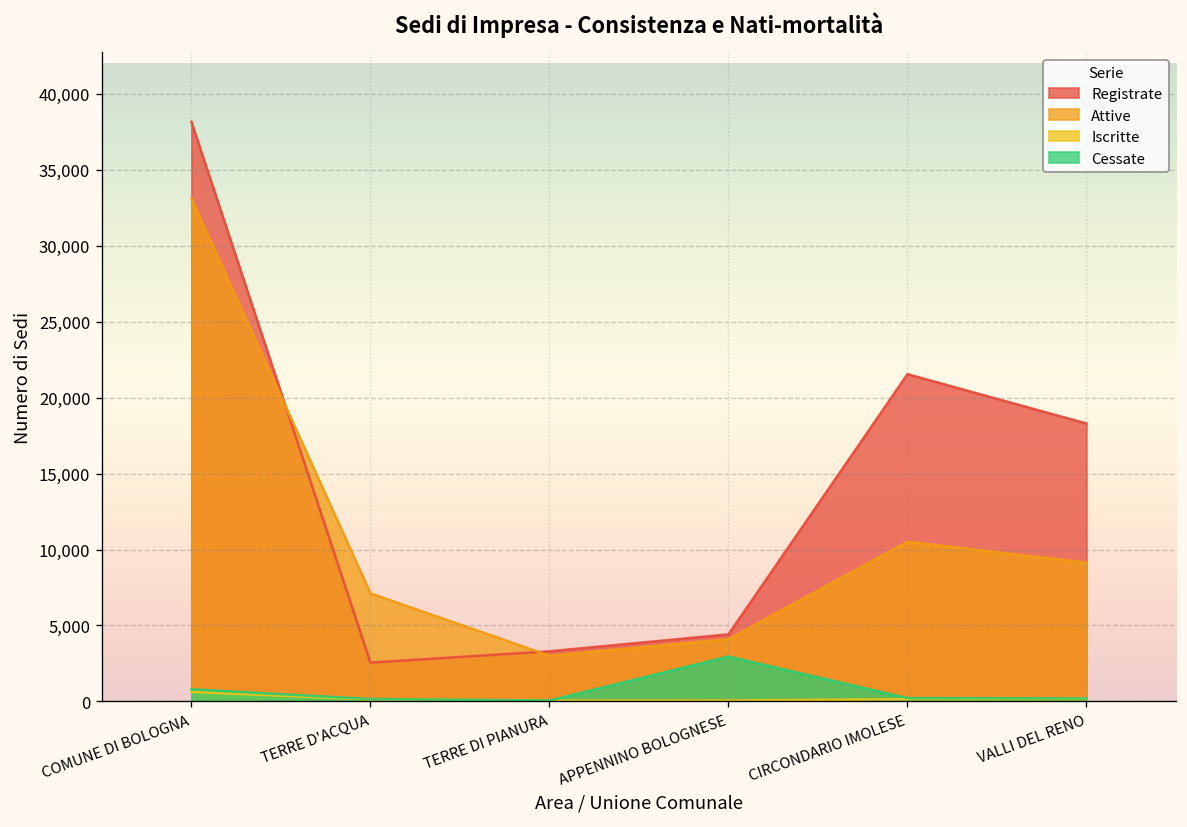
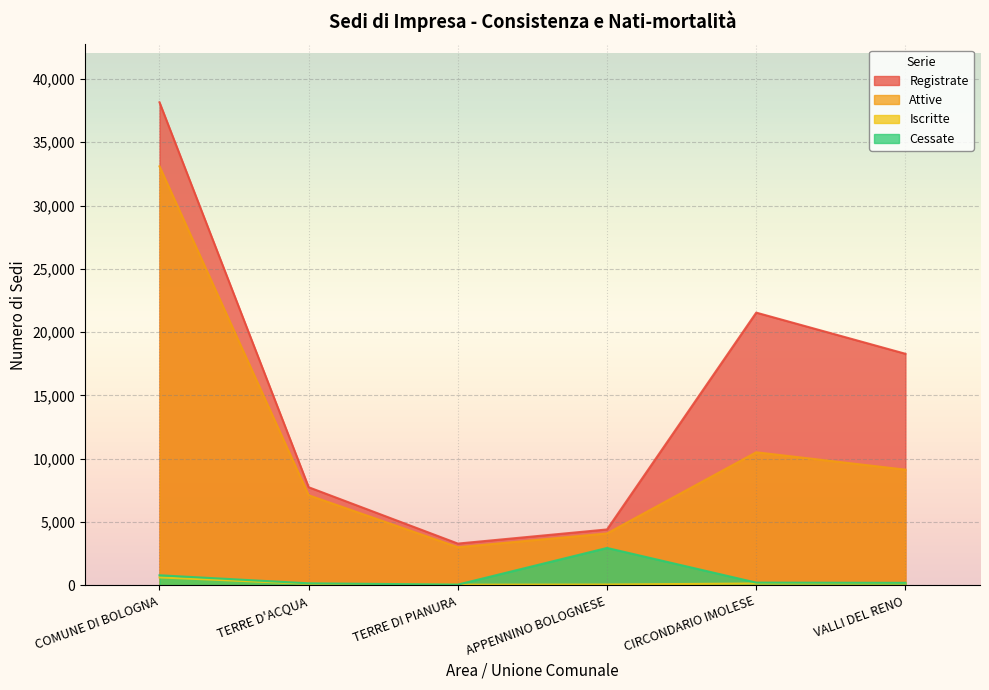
  {
    "Registrate": {
      "COMUNE DI BOLOGNA": "38,200",
-     "TERRE D'ACQUA": "2,600",
+     "TERRE D'ACQUA": "7,800",
      "TERRE DI PIANURA": "3,300",
      "APPENNINO BOLOGNESE": "4,400",
      "CIRCONDARIO IMOLESE": "21,500",
      "VALLI DEL RENO": "18,300"
    },
    "Cessate": {
      "APPENNINO BOLOGNESE": "3,000"
    }
  }
